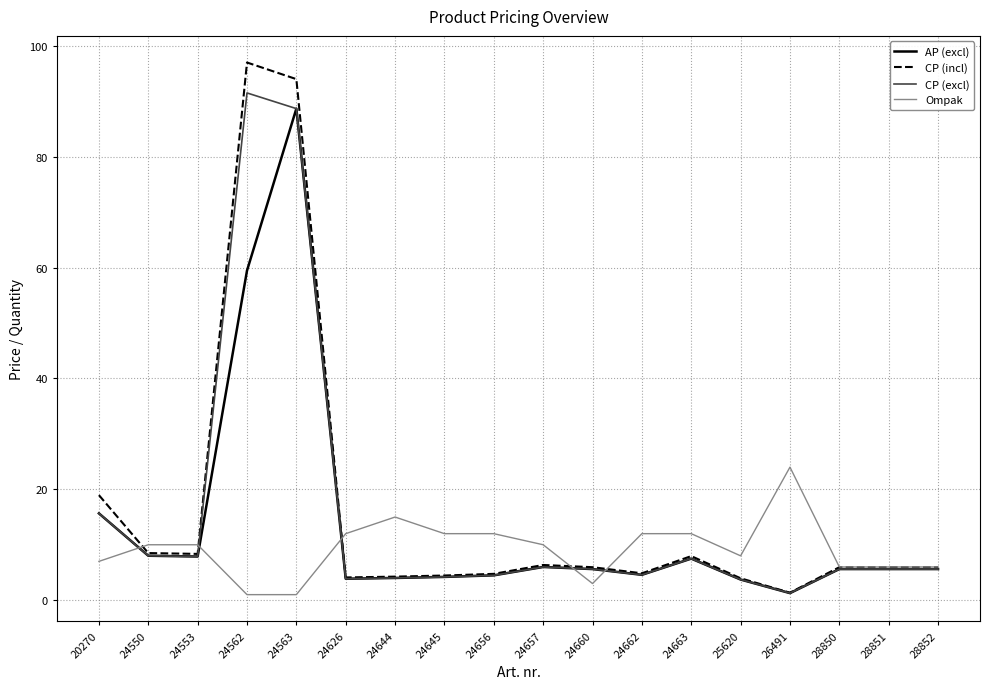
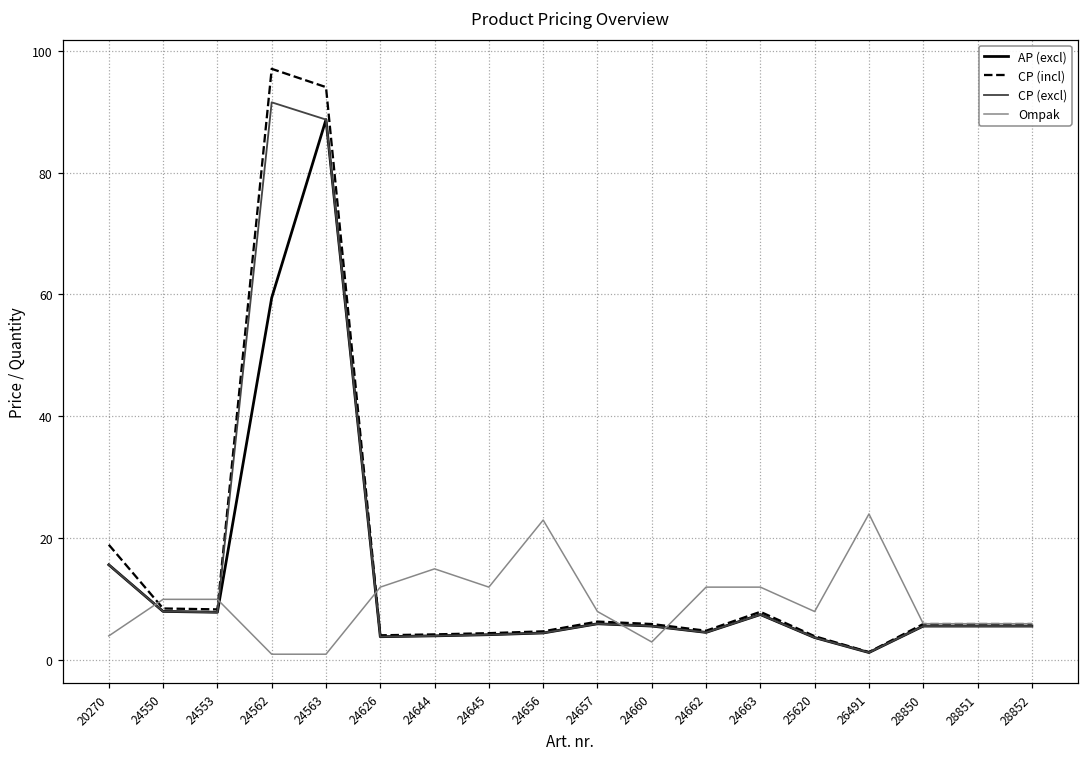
  {
    "CP (excl)": {
      "24562": 92
    },
    "Ompak": {
-     "20270": 7,
+     "20270": 4,
      "24550": 10,
      "24553": 10,
      "24562": 1,
      "24563": 1,
      "24626": 12,
      "24644": 15,
      "24645": 12,
-     "24656": 12,
-     "24657": 10,
+     "24656": 23,
+     "24657": 8,
      "24660": 3,
      "24662": 12,
      "24663": 12,
      "25620": 8,
      "26491": 24
    }
  }
